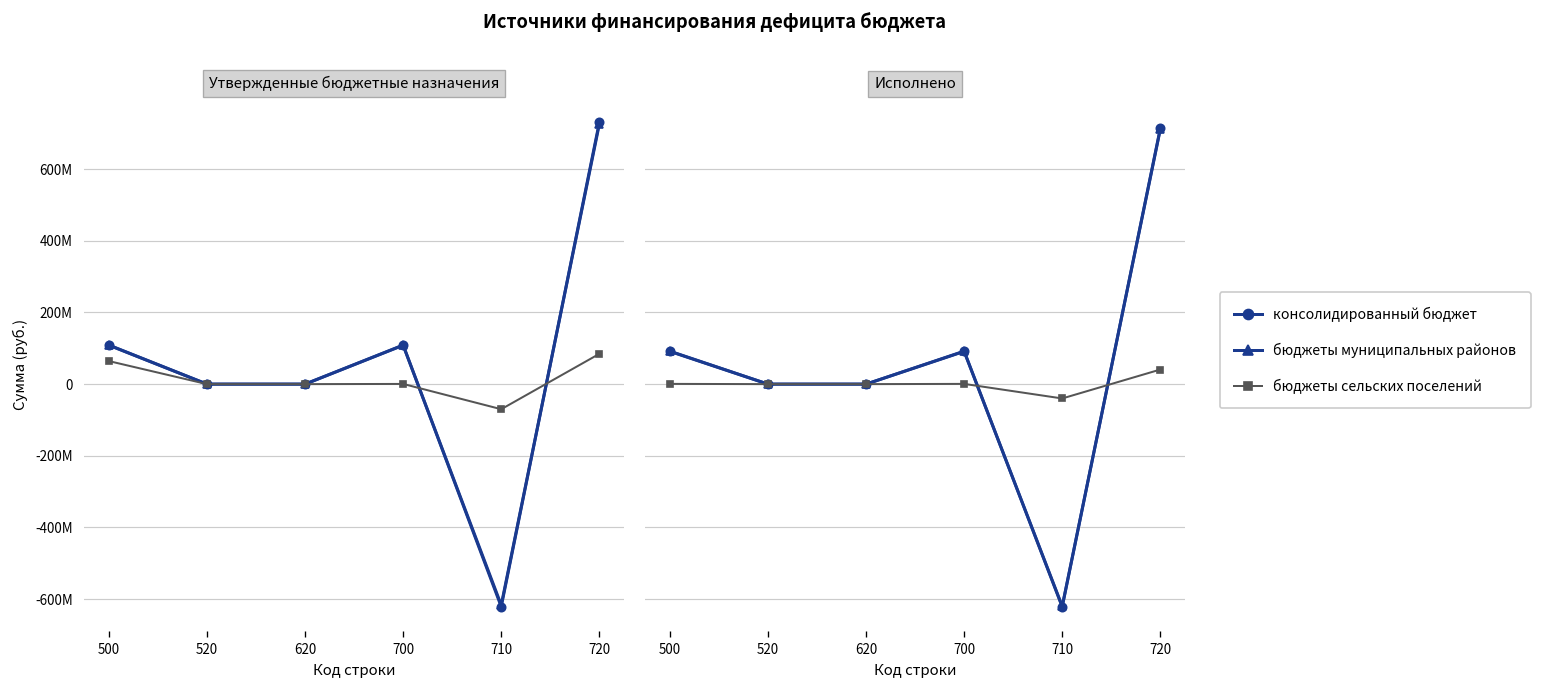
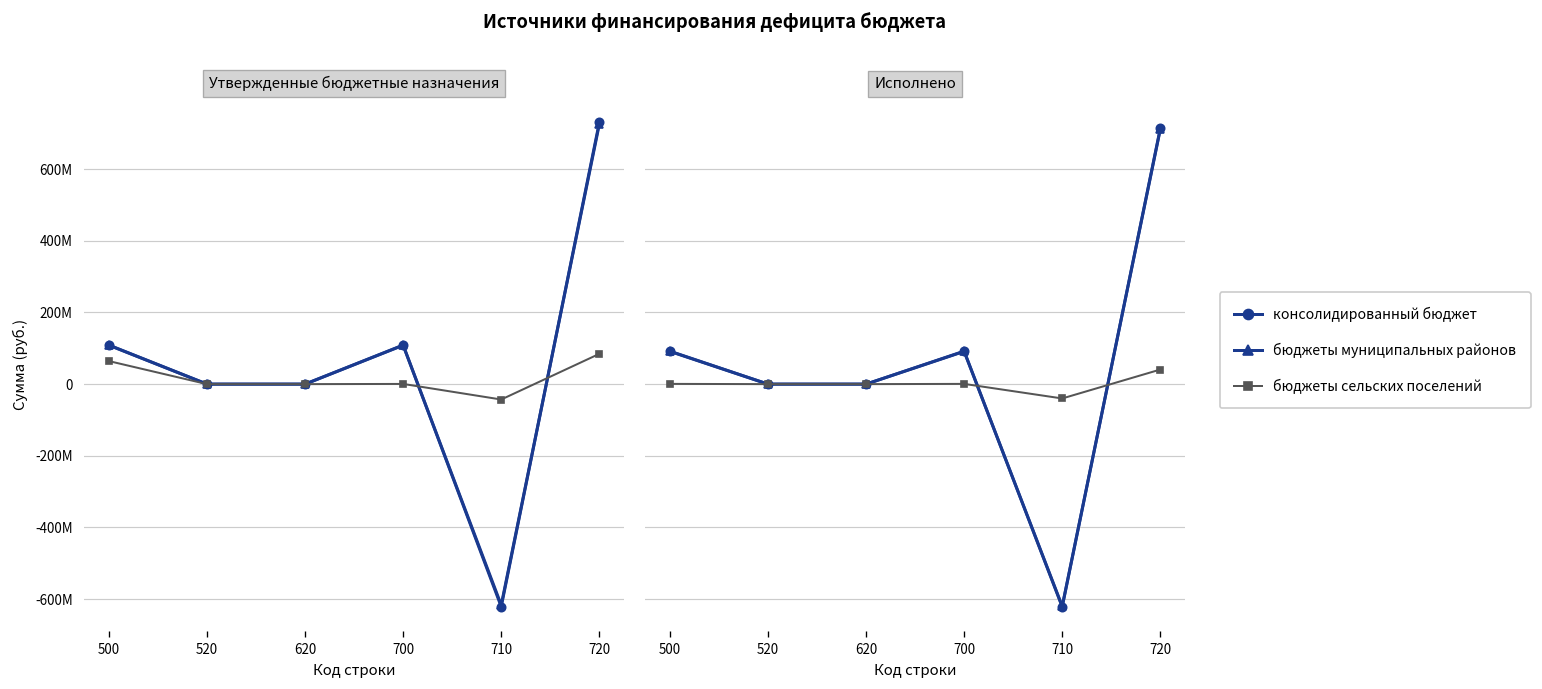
  {
    "Утвержденные бюджетные назначения": {
      "бюджеты сельских поселений": {
        "500": 60000000,
        "700": 0,
-       "710": -70000000,
+       "710": -40000000,
        "720": 80000000
      }
    }
  }
